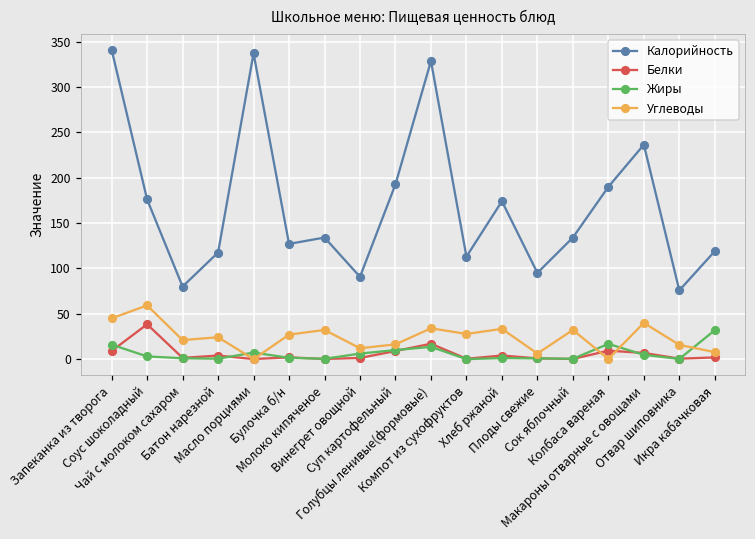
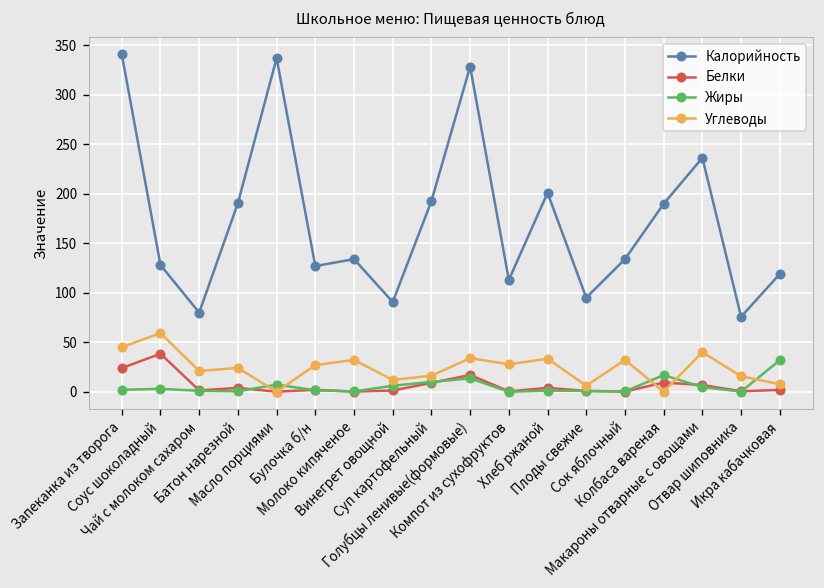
  {
    "Калорийность": {
      "Запеканка из творога": 340,
-     "Соус шоколадный": 180,
+     "Соус шоколадный": 130,
      "Чай с молоком сахаром": 80,
-     "Батон нарезной": 120,
+     "Батон нарезной": 190,
      "Масло порциями": 340,
      "Булочка б/н": 130,
      "Молоко кипяченое": 130,
      "Винегрет овощной": 90,
      "Суп картофельный": 190,
      "Голубцы ленивые(формовые)": 330,
      "Компот из сухофруктов": 110,
-     "Хлеб ржаной": 170,
+     "Хлеб ржаной": 200,
      "Плоды свежие": 100,
      "Сок яблочный": 130,
      "Колбаса вареная": 190,
      "Макароны отварные с овощами": 240,
      "Отвар шиповника": 80,
      "Икра кабачковая": 120
    },
    "Белки": {
-     "Запеканка из творога": 10,
+     "Запеканка из творога": 20,
      "Соус шоколадный": 40,
      "Батон нарезной": 0,
      "Винегрет овощной": 0,
      "Голубцы ленивые(формовые)": 20,
      "Колбаса вареная": 10,
      "Икра кабачковая": 0
    },
    "Жиры": {
-     "Запеканка из творога": 20,
+     "Запеканка из творога": 0,
      "Соус шоколадный": 0,
      "Батон нарезной": 0,
      "Масло порциями": 10,
      "Винегрет овощной": 10,
      "Голубцы ленивые(формовые)": 10,
      "Колбаса вареная": 20,
      "Икра кабачковая": 30
    },
    "Углеводы": {
      "Запеканка из творога": 50,
      "Соус шоколадный": 60,
      "Чай с молоком сахаром": 20,
      "Батон нарезной": 20,
      "Булочка б/н": 30,
      "Молоко кипяченое": 30,
      "Винегрет овощной": 10,
      "Суп картофельный": 20,
      "Голубцы ленивые(формовые)": 30,
      "Компот из сухофруктов": 30,
      "Хлеб ржаной": 30,
      "Плоды свежие": 10,
      "Сок яблочный": 30,
      "Колбаса вареная": 0,
      "Макароны отварные с овощами": 40,
      "Отвар шиповника": 20,
      "Икра кабачковая": 10
    }
  }
